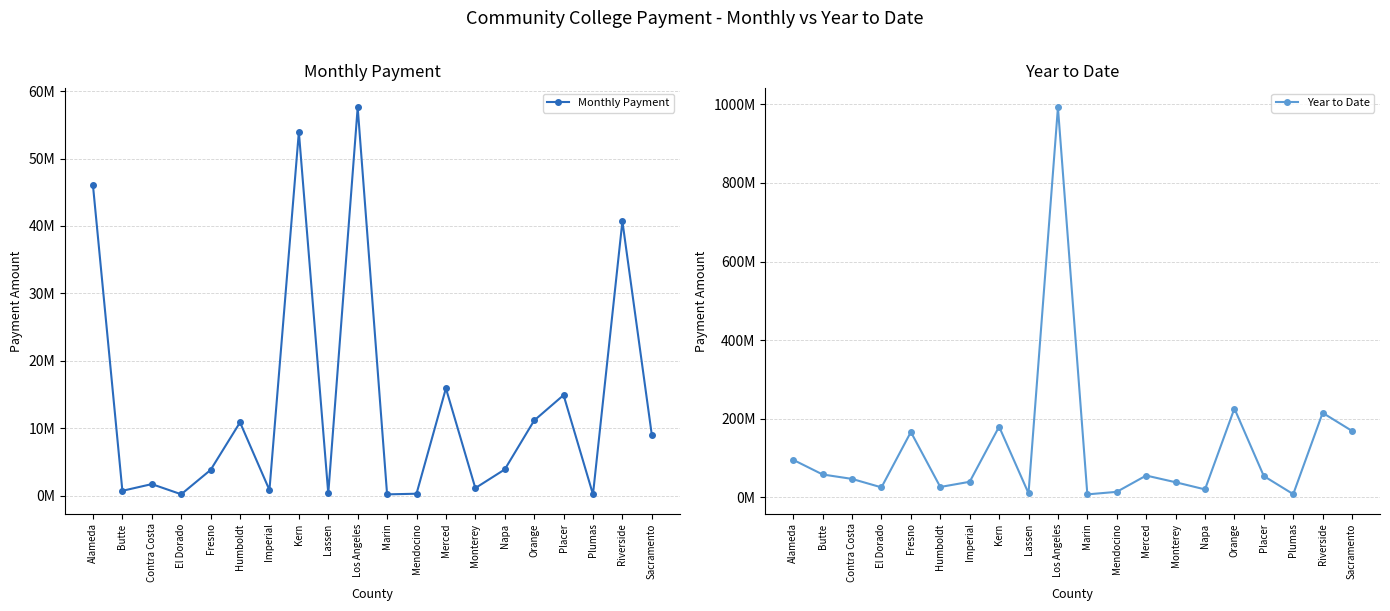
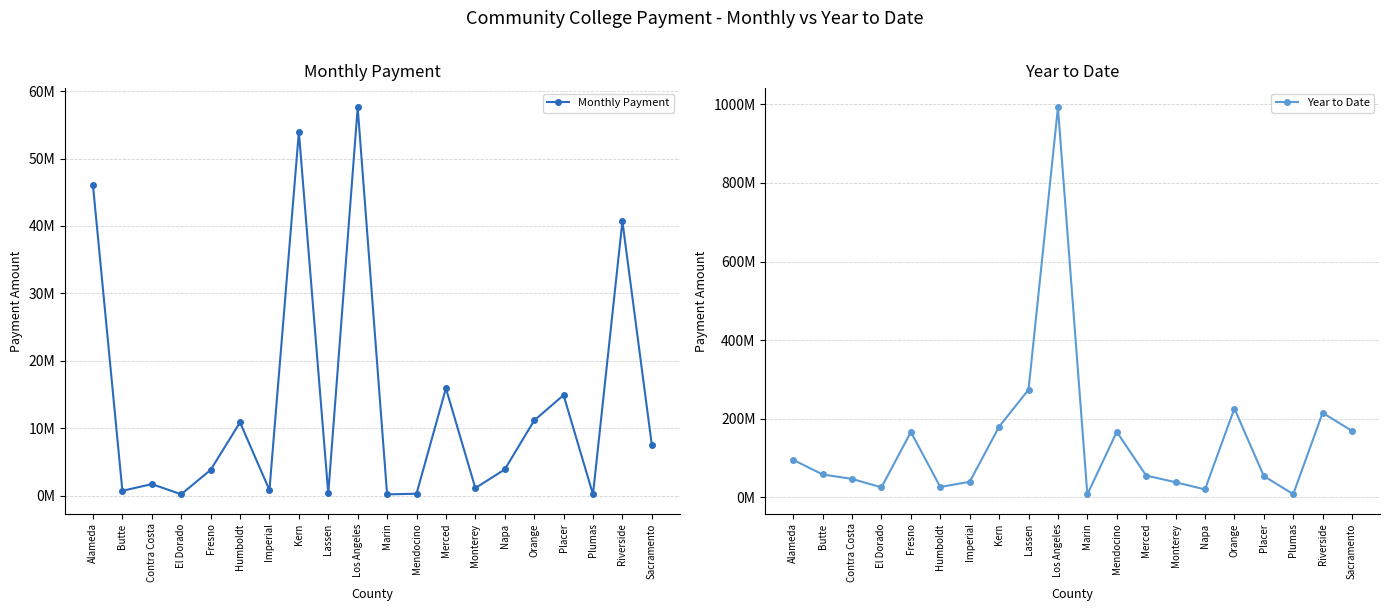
  {
    "Monthly Payment": {
      "Alameda": 46000000,
      "Butte": 1000000,
      "Contra Costa": 2000000,
      "El Dorado": 0,
      "Fresno": 4000000,
      "Humboldt": 11000000,
      "Imperial": 1000000,
      "Kern": 54000000,
      "Lassen": 0,
      "Los Angeles": 58000000,
      "Marin": 0,
      "Mendocino": 0,
      "Merced": 16000000,
      "Monterey": 1000000,
      "Napa": 4000000,
      "Orange": 11000000,
      "Placer": 15000000,
      "Plumas": 0,
      "Riverside": 41000000,
-     "Sacramento": 9000000
+     "Sacramento": 8000000
    },
    "Year to Date": {
      "Alameda": 100000000,
      "Butte": 60000000,
      "Contra Costa": 50000000,
      "El Dorado": 30000000,
      "Fresno": 170000000,
      "Humboldt": 30000000,
      "Imperial": 40000000,
      "Kern": 180000000,
-     "Lassen": 10000000,
+     "Lassen": 270000000,
      "Los Angeles": 990000000,
      "Marin": 10000000,
-     "Mendocino": 10000000,
+     "Mendocino": 170000000,
      "Merced": 60000000,
      "Monterey": 40000000,
      "Napa": 20000000,
      "Orange": 230000000,
      "Placer": 50000000,
      "Plumas": 10000000,
      "Riverside": 220000000,
      "Sacramento": 170000000
    }
  }
